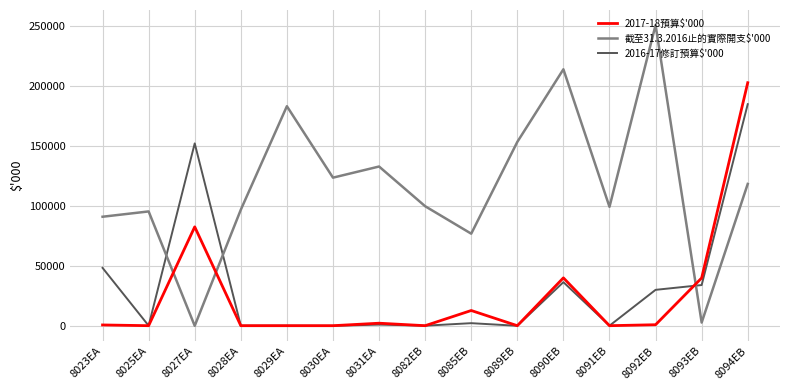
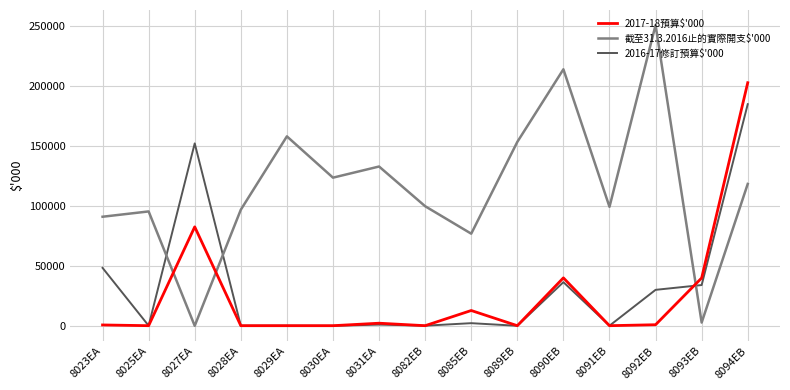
  {
    "2017-18預算$'000": {
      "8023EA": 1000,
      "8027EA": 83000,
      "8085EB": 13000,
      "8090EB": 40000,
      "8092EB": 1000,
      "8093EB": 40000,
      "8094EB": 203000
    },
    "截至31.3.2016止的實際開支$'000": {
      "8023EA": 91000,
      "8025EA": 95000,
      "8027EA": 0,
      "8028EA": 97000,
-     "8029EA": 183000,
+     "8029EA": 158000,
      "8030EA": 124000,
      "8031EA": 133000,
      "8082EB": 100000,
      "8085EB": 77000,
      "8089EB": 153000,
      "8090EB": 214000,
      "8091EB": 99000,
      "8092EB": 251000,
      "8093EB": 3000,
      "8094EB": 118000
    },
    "2016-17修訂預算$'000": {
      "8023EA": 48000,
      "8027EA": 152000,
      "8085EB": 2000,
      "8090EB": 36000,
      "8092EB": 30000,
      "8093EB": 34000,
      "8094EB": 185000
    }
  }
